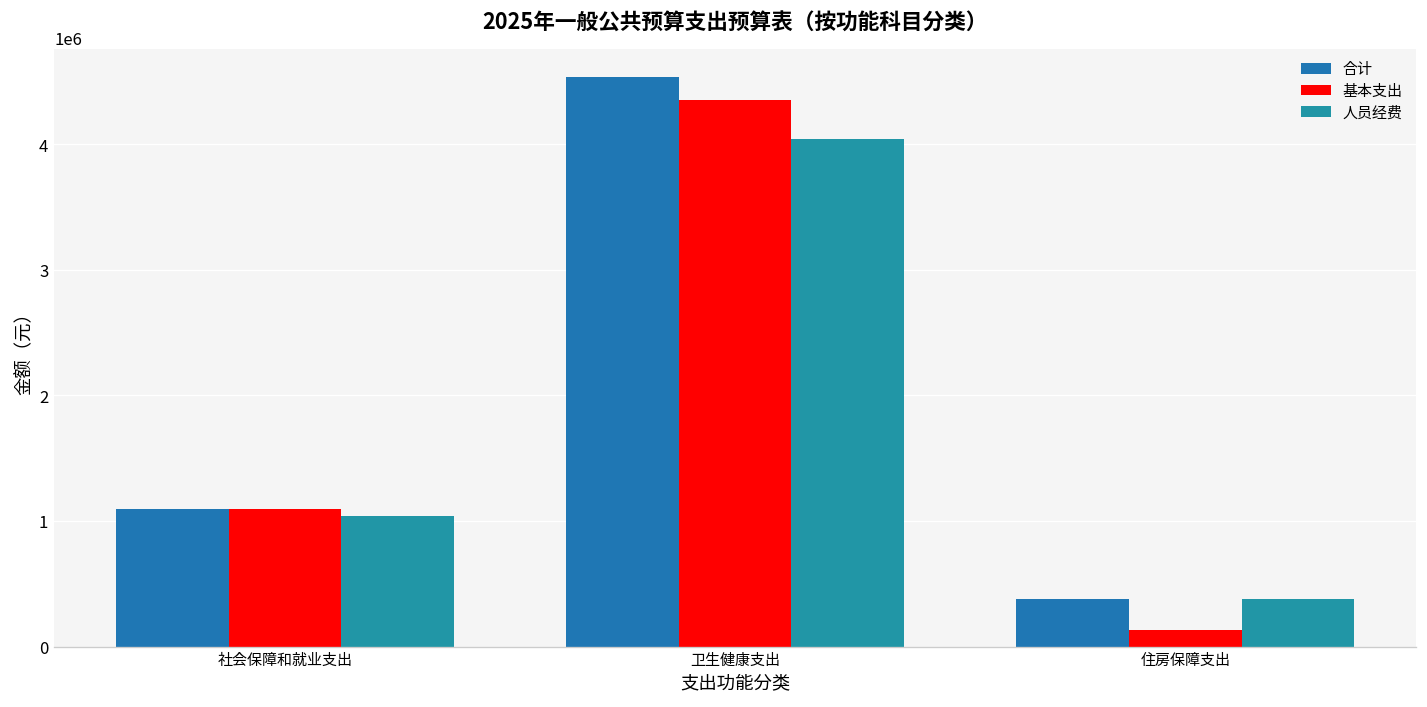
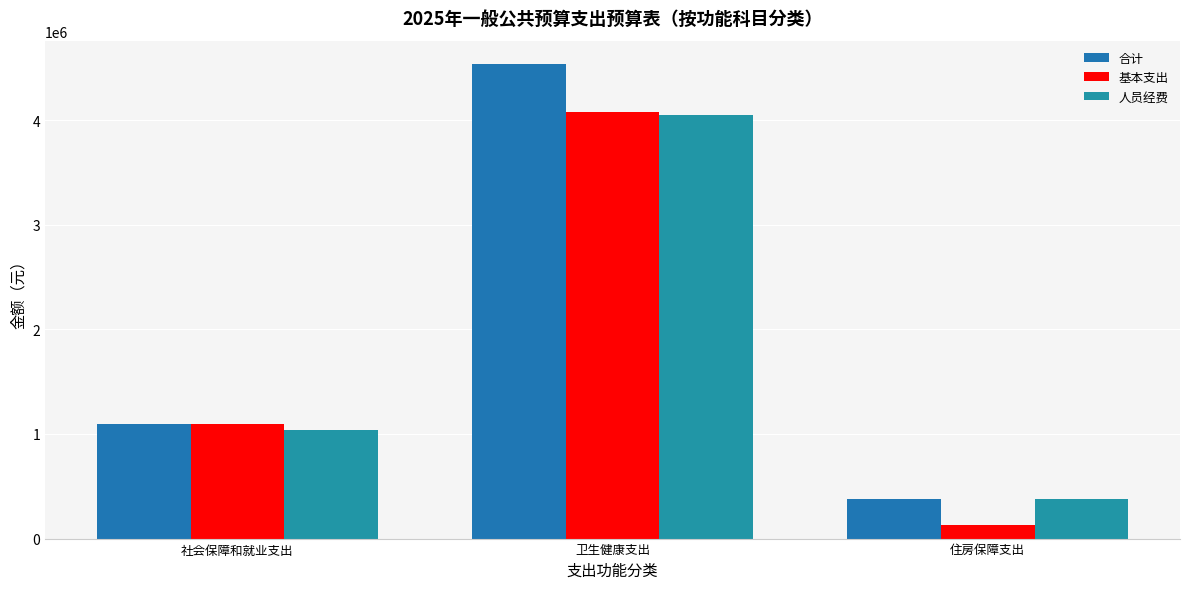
  {
    "基本支出": {
      "社会保障和就业支出": 1090000,
-     "卫生健康支出": 4350000,
+     "卫生健康支出": 4070000,
      "住房保障支出": 130000
    }
  }
